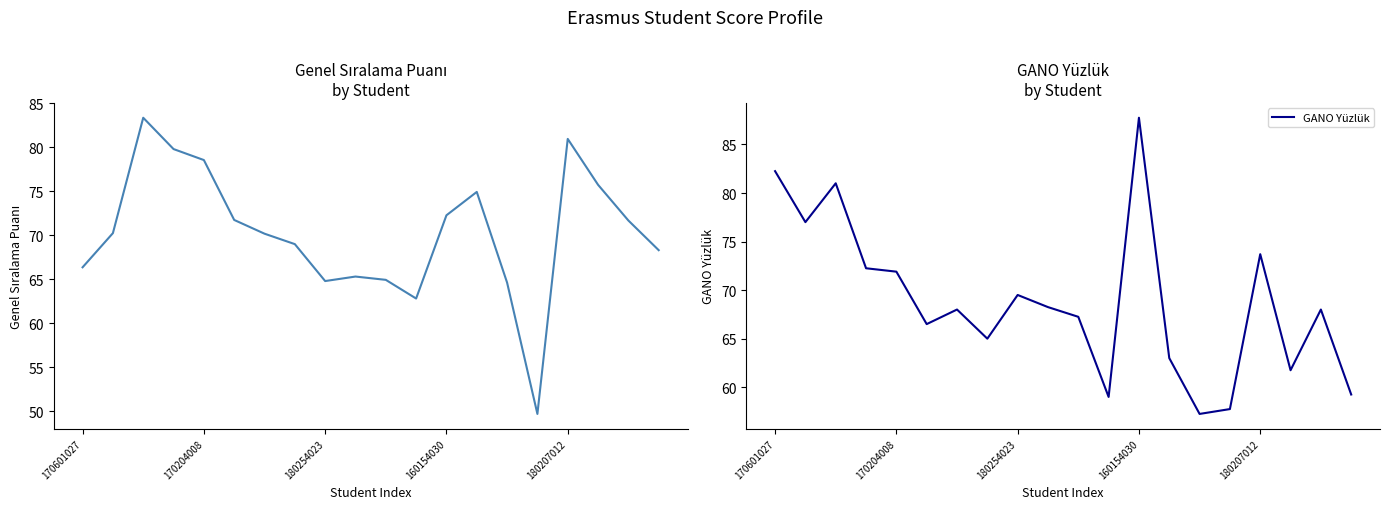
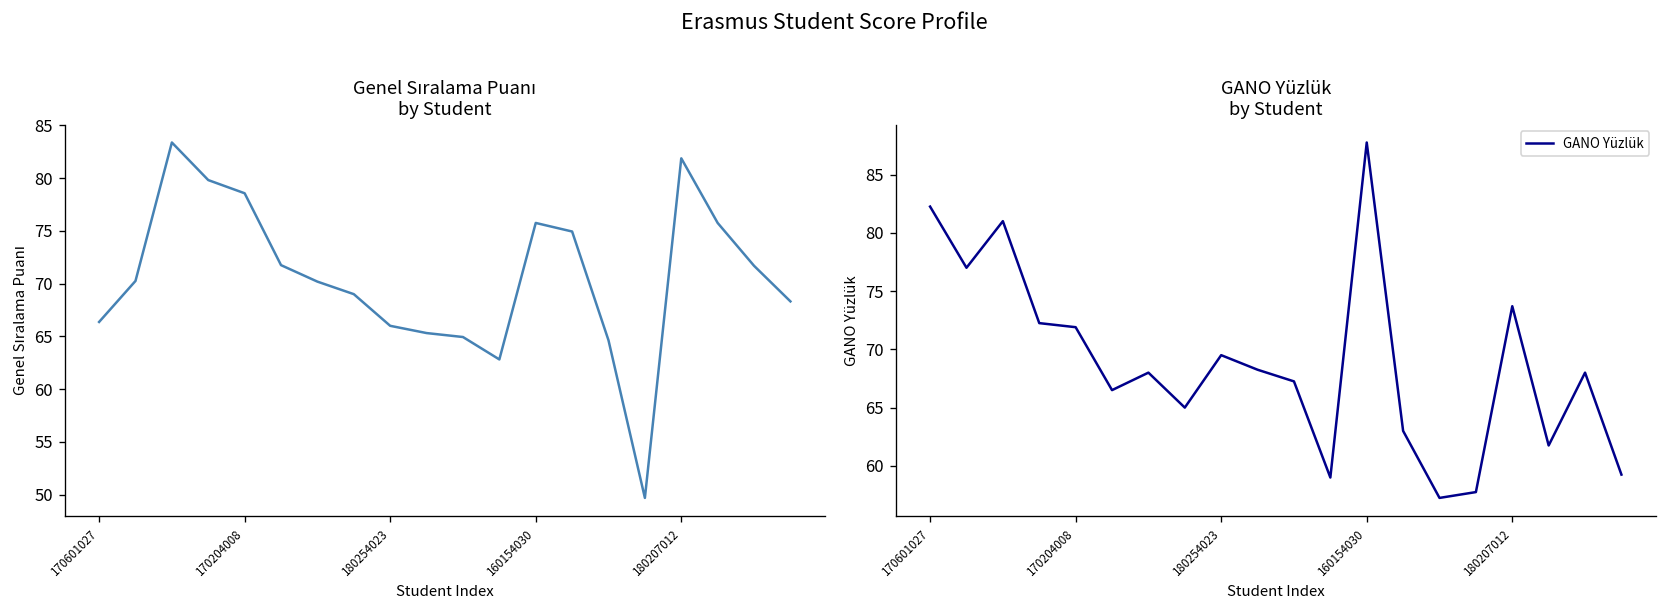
  {
    "Genel Sıralama Puanı by Student": {
      "170601027": 66,
      "170204008": 79,
-     "180254023": 65,
-     "160154030": 72,
-     "180207012": 81
+     "180254023": 66,
+     "160154030": 76,
+     "180207012": 82
    },
    "GANO Yüzlük by Student": {
      "170601027": 82,
      "170204008": 72,
      "180254023": 70,
      "160154030": 88,
      "180207012": 74
    }
  }
